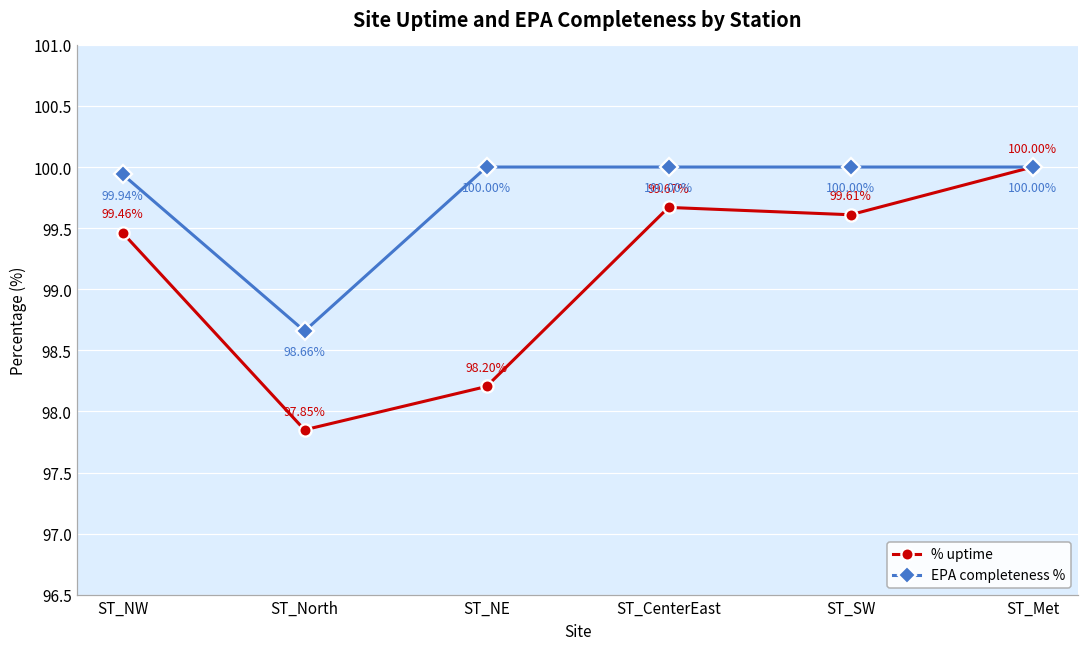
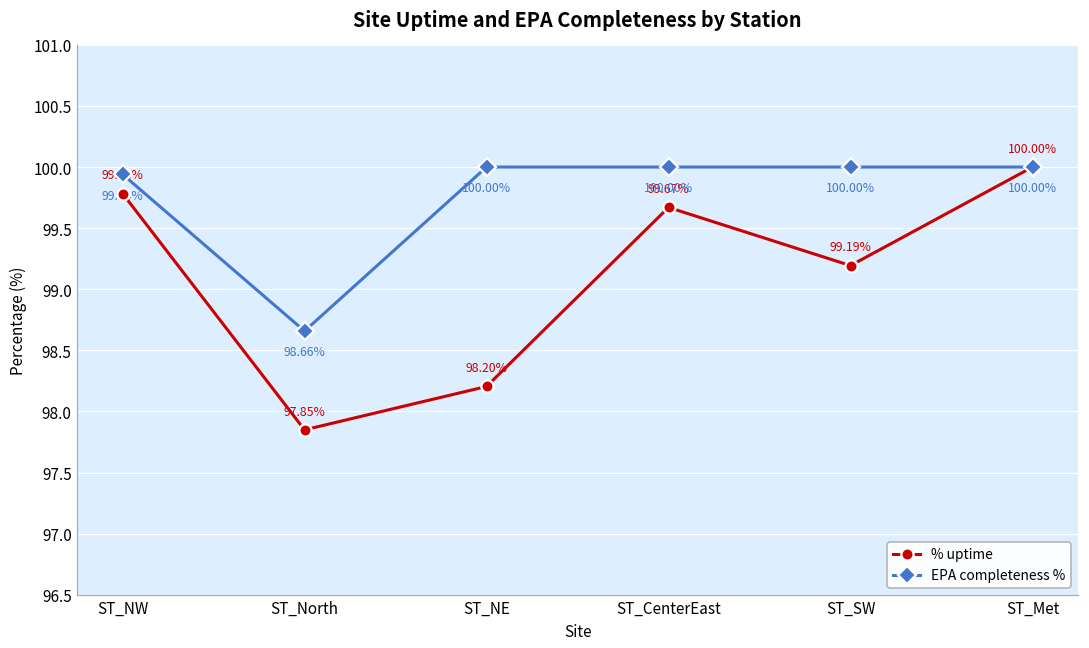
  {
    "% uptime": {
-     "ST_NW": "99.46%",
+     "ST_NW": "99.78%",
      "ST_North": "97.85%",
      "ST_NE": "98.20%",
-     "ST_SW": "99.61%"
+     "ST_SW": "99.19%"
    },
    "EPA completeness %": {
      "ST_NW": "99.94%",
      "ST_North": "98.66%",
      "ST_NE": "100.00%"
    }
  }
